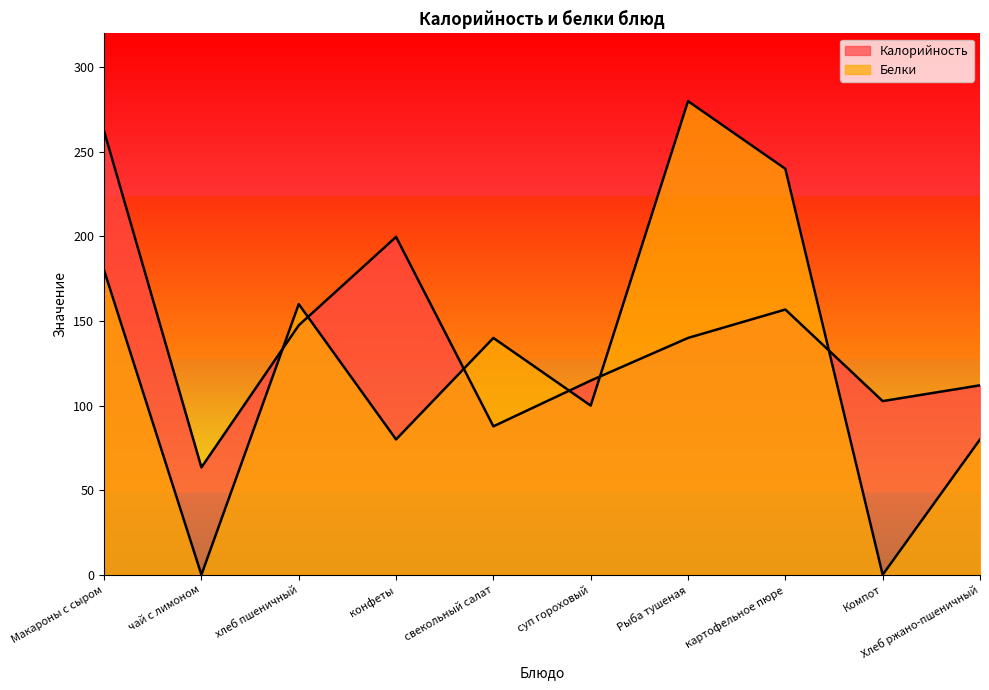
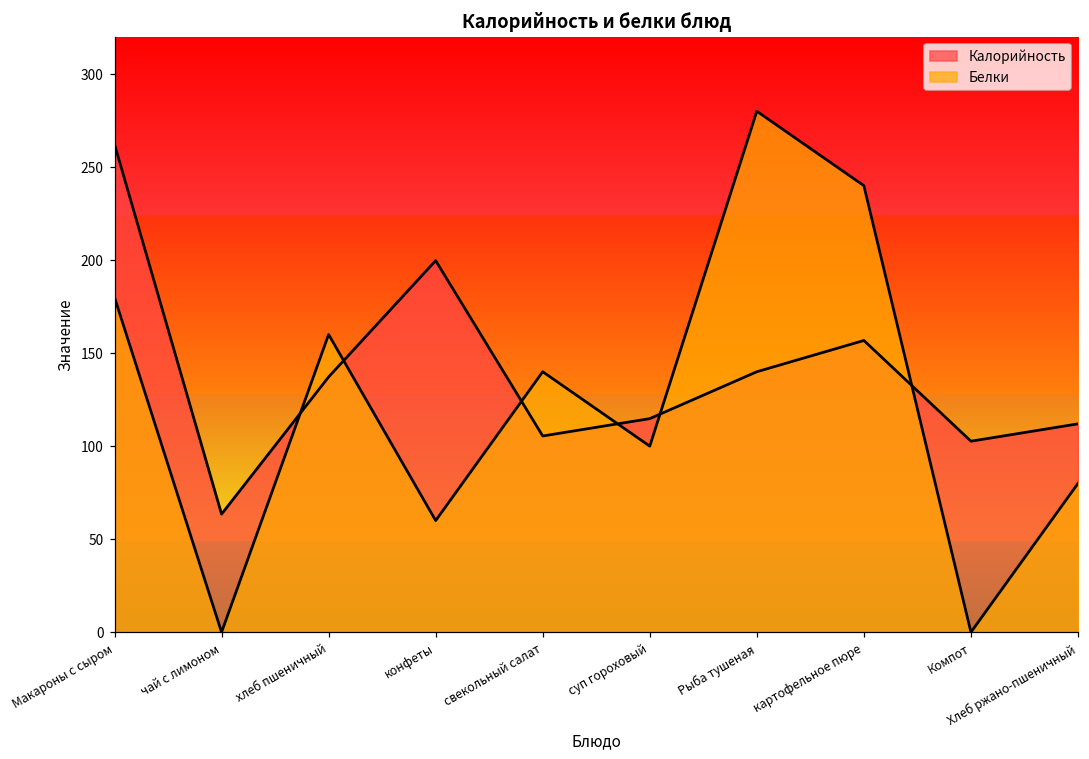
  {
    "Калорийность": {
      "Макароны с сыром": 262,
      "чай с лимоном": 63,
-     "хлеб пшеничный": 147,
+     "хлеб пшеничный": 137,
      "конфеты": 200,
-     "свекольный салат": 88,
+     "свекольный салат": 105,
      "суп гороховый": 115,
      "Рыба тушеная": 140,
      "картофельное пюре": 157,
      "Компот": 103,
      "Хлеб ржано-пшеничный": 112
    },
    "Белки": {
      "Макароны с сыром": 180,
      "чай с лимоном": 0,
      "хлеб пшеничный": 160,
-     "конфеты": 80,
+     "конфеты": 60,
      "свекольный салат": 140,
      "суп гороховый": 100,
      "Рыба тушеная": 280,
      "картофельное пюре": 240,
      "Компот": 0,
      "Хлеб ржано-пшеничный": 80
    }
  }
